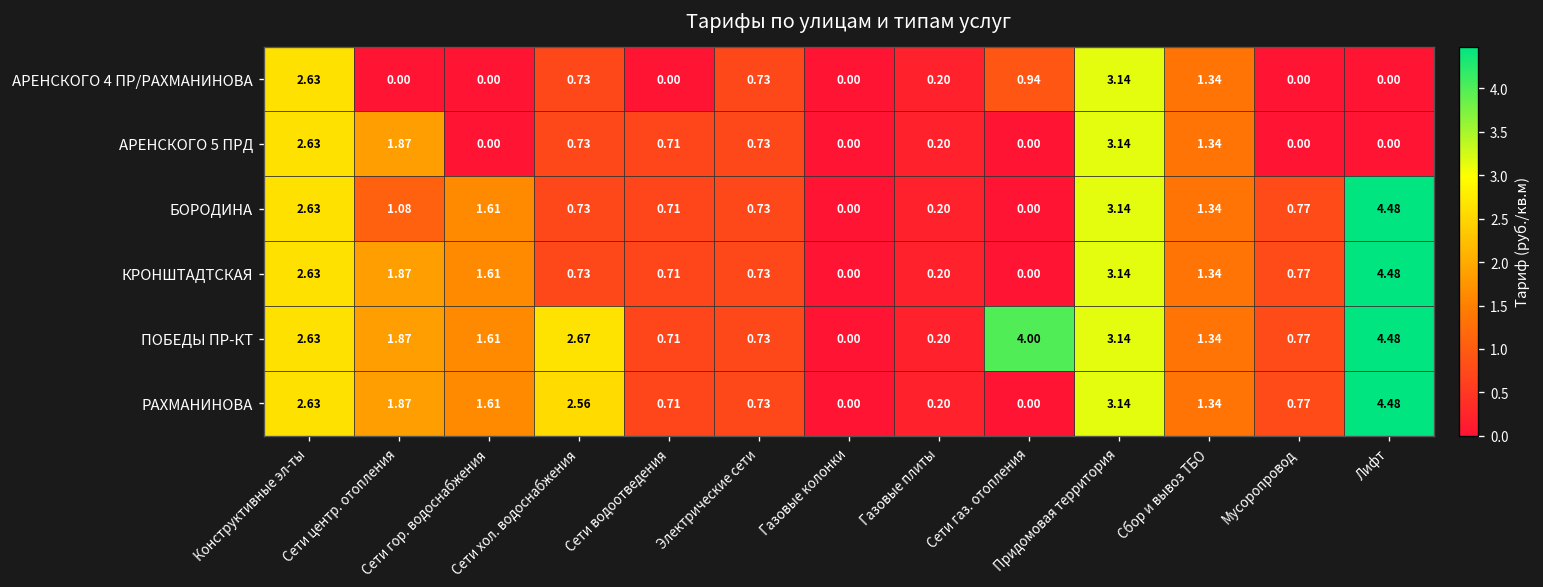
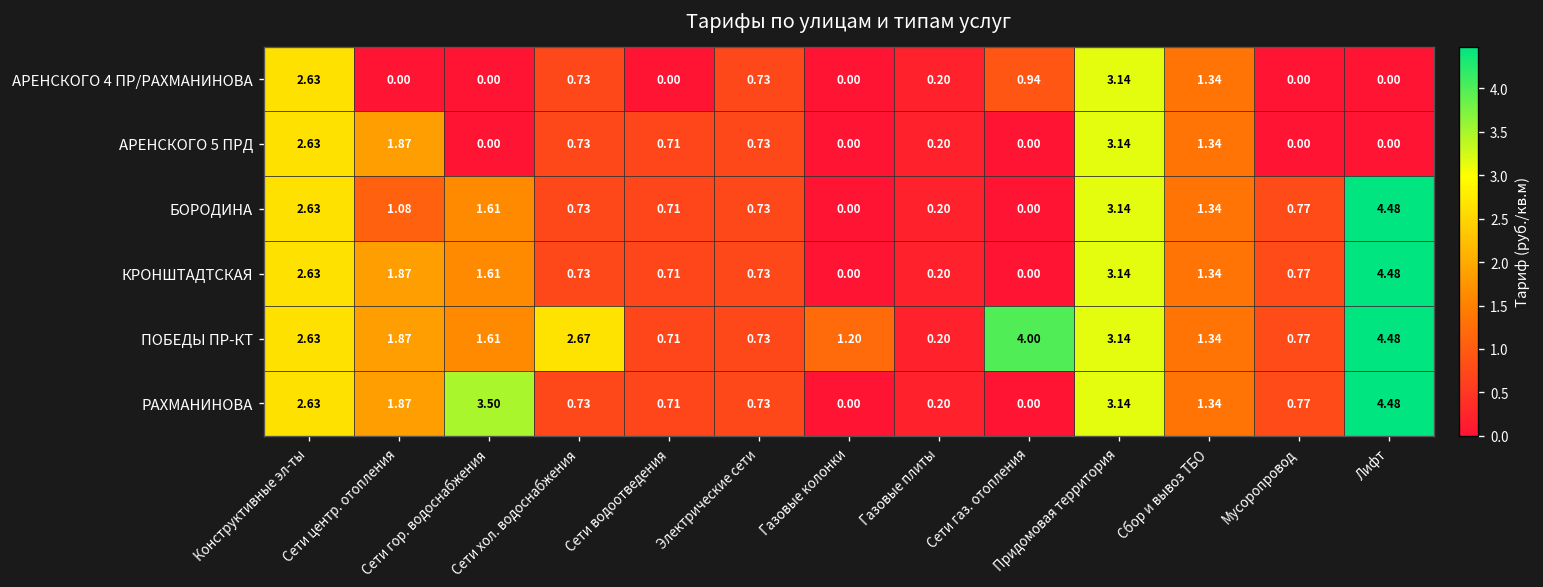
  {
    "АРЕНСКОГО 4 ПР/РАХМАНИНОВА": {
      "Конструктивные эл-ты": 2.63,
      "Сети центр. отопления": 0.00,
      "Сети гор. водоснабжения": 0.00,
      "Сети хол. водоснабжения": 0.73,
      "Сети водоотведения": 0.00,
      "Электрические сети": 0.73,
      "Газовые колонки": 0.00,
      "Газовые плиты": 0.20,
      "Сети газ. отопления": 0.94,
      "Придомовая территория": 3.14,
      "Сбор и вывоз ТБО": 1.34,
      "Мусоропровод": 0.00,
      "Лифт": 0.00
    },
    "АРЕНСКОГО 5 ПРД": {
      "Конструктивные эл-ты": 2.63,
      "Сети центр. отопления": 1.87,
      "Сети гор. водоснабжения": 0.00,
      "Сети хол. водоснабжения": 0.73,
      "Сети водоотведения": 0.71,
      "Электрические сети": 0.73,
      "Газовые колонки": 0.00,
      "Газовые плиты": 0.20,
      "Сети газ. отопления": 0.00,
      "Придомовая территория": 3.14,
      "Сбор и вывоз ТБО": 1.34,
      "Мусоропровод": 0.00,
      "Лифт": 0.00
    },
    "БОРОДИНА": {
      "Конструктивные эл-ты": 2.63,
      "Сети центр. отопления": 1.08,
      "Сети гор. водоснабжения": 1.61,
      "Сети хол. водоснабжения": 0.73,
      "Сети водоотведения": 0.71,
      "Электрические сети": 0.73,
      "Газовые колонки": 0.00,
      "Газовые плиты": 0.20,
      "Сети газ. отопления": 0.00,
      "Придомовая территория": 3.14,
      "Сбор и вывоз ТБО": 1.34,
      "Мусоропровод": 0.77,
      "Лифт": 4.48
    },
    "КРОНШТАДТСКАЯ": {
      "Конструктивные эл-ты": 2.63,
      "Сети центр. отопления": 1.87,
      "Сети гор. водоснабжения": 1.61,
      "Сети хол. водоснабжения": 0.73,
      "Сети водоотведения": 0.71,
      "Электрические сети": 0.73,
      "Газовые колонки": 0.00,
      "Газовые плиты": 0.20,
      "Сети газ. отопления": 0.00,
      "Придомовая территория": 3.14,
      "Сбор и вывоз ТБО": 1.34,
      "Мусоропровод": 0.77,
      "Лифт": 4.48
    },
    "ПОБЕДЫ ПР-КТ": {
      "Конструктивные эл-ты": 2.63,
      "Сети центр. отопления": 1.87,
      "Сети гор. водоснабжения": 1.61,
      "Сети хол. водоснабжения": 2.67,
      "Сети водоотведения": 0.71,
      "Электрические сети": 0.73,
-     "Газовые колонки": 0.00,
+     "Газовые колонки": 1.20,
      "Газовые плиты": 0.20,
      "Сети газ. отопления": 4.00,
      "Придомовая территория": 3.14,
      "Сбор и вывоз ТБО": 1.34,
      "Мусоропровод": 0.77,
      "Лифт": 4.48
    },
    "РАХМАНИНОВА": {
      "Конструктивные эл-ты": 2.63,
      "Сети центр. отопления": 1.87,
-     "Сети гор. водоснабжения": 1.61,
-     "Сети хол. водоснабжения": 2.56,
+     "Сети гор. водоснабжения": 3.50,
+     "Сети хол. водоснабжения": 0.73,
      "Сети водоотведения": 0.71,
      "Электрические сети": 0.73,
      "Газовые колонки": 0.00,
      "Газовые плиты": 0.20,
      "Сети газ. отопления": 0.00,
      "Придомовая территория": 3.14,
      "Сбор и вывоз ТБО": 1.34,
      "Мусоропровод": 0.77,
      "Лифт": 4.48
    }
  }
